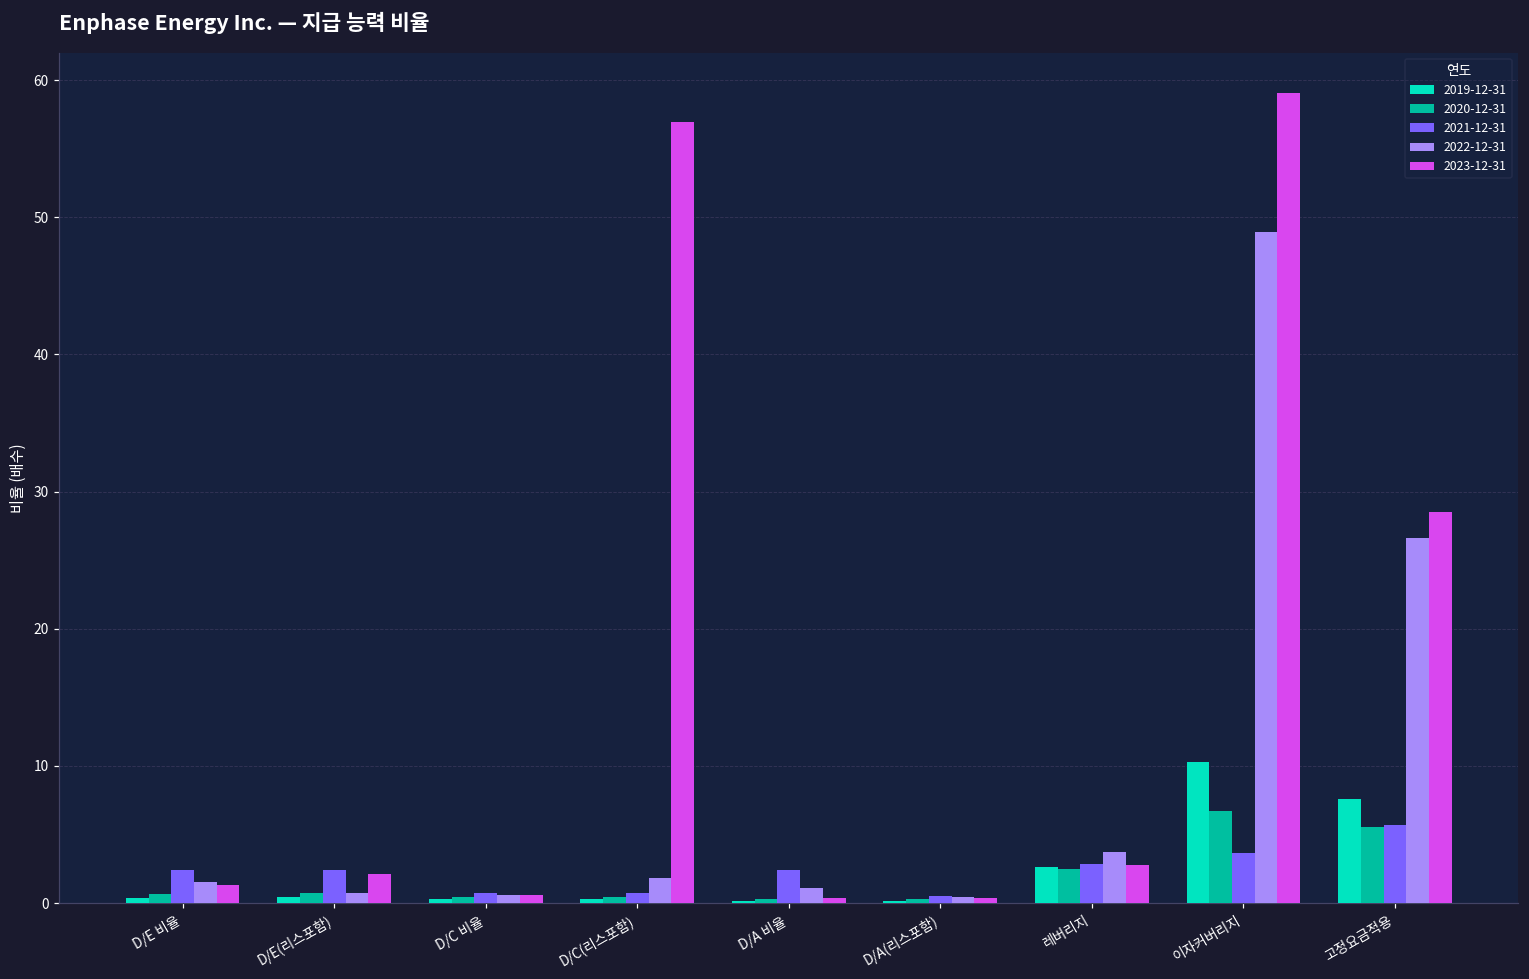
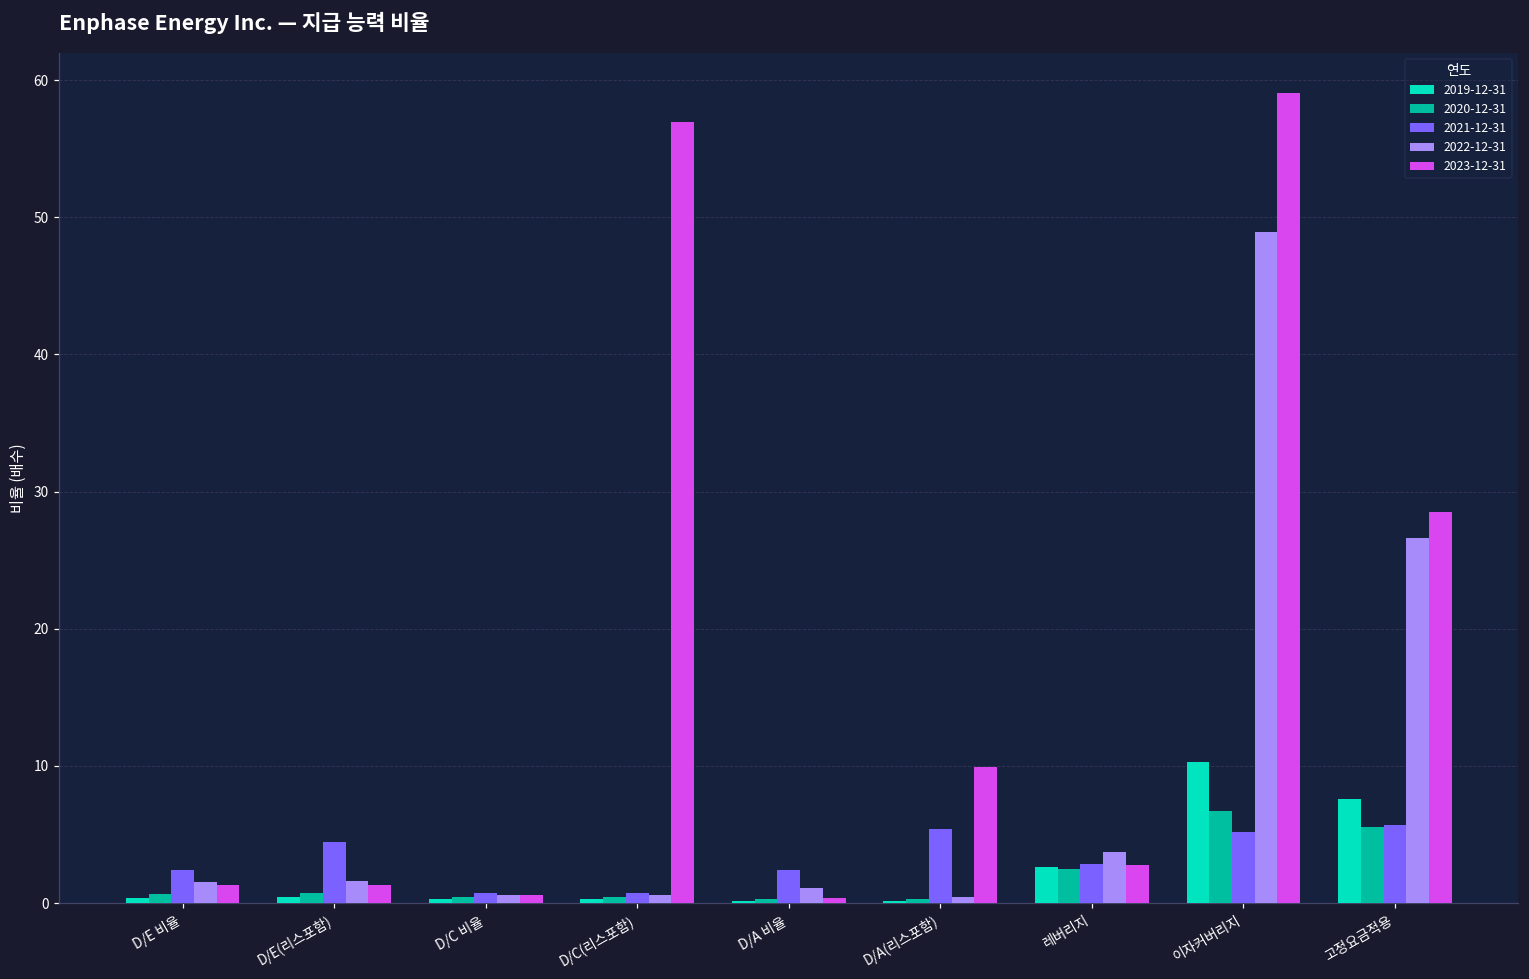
  {
    "2021-12-31": {
      "D/E 비율": 2.4,
-     "D/E(리스포함)": 2.5,
+     "D/E(리스포함)": 4.5,
      "D/C 비율": 0.7,
      "D/C(리스포함)": 0.7,
      "D/A 비율": 2.4,
-     "D/A(리스포함)": 0.5,
+     "D/A(리스포함)": 5.4,
      "레버리지": 2.9,
-     "이자커버리지": 3.7,
+     "이자커버리지": 5.2,
      "고정요금적용": 5.7
    },
    "2022-12-31": {
      "D/E 비율": 1.6,
-     "D/E(리스포함)": 0.7,
+     "D/E(리스포함)": 1.6,
      "D/C 비율": 0.6,
-     "D/C(리스포함)": 1.8,
+     "D/C(리스포함)": 0.6,
      "D/A 비율": 1.1,
      "D/A(리스포함)": 0.4,
      "레버리지": 3.7,
      "이자커버리지": 48.9,
      "고정요금적용": 26.6
    },
    "2023-12-31": {
      "D/E 비율": 1.3,
-     "D/E(리스포함)": 2.1,
+     "D/E(리스포함)": 1.3,
      "D/C 비율": 0.6,
      "D/C(리스포함)": 56.9,
      "D/A 비율": 0.4,
-     "D/A(리스포함)": 0.4,
+     "D/A(리스포함)": 9.9,
      "레버리지": 2.8,
      "이자커버리지": 59.1,
      "고정요금적용": 28.5
    }
  }
